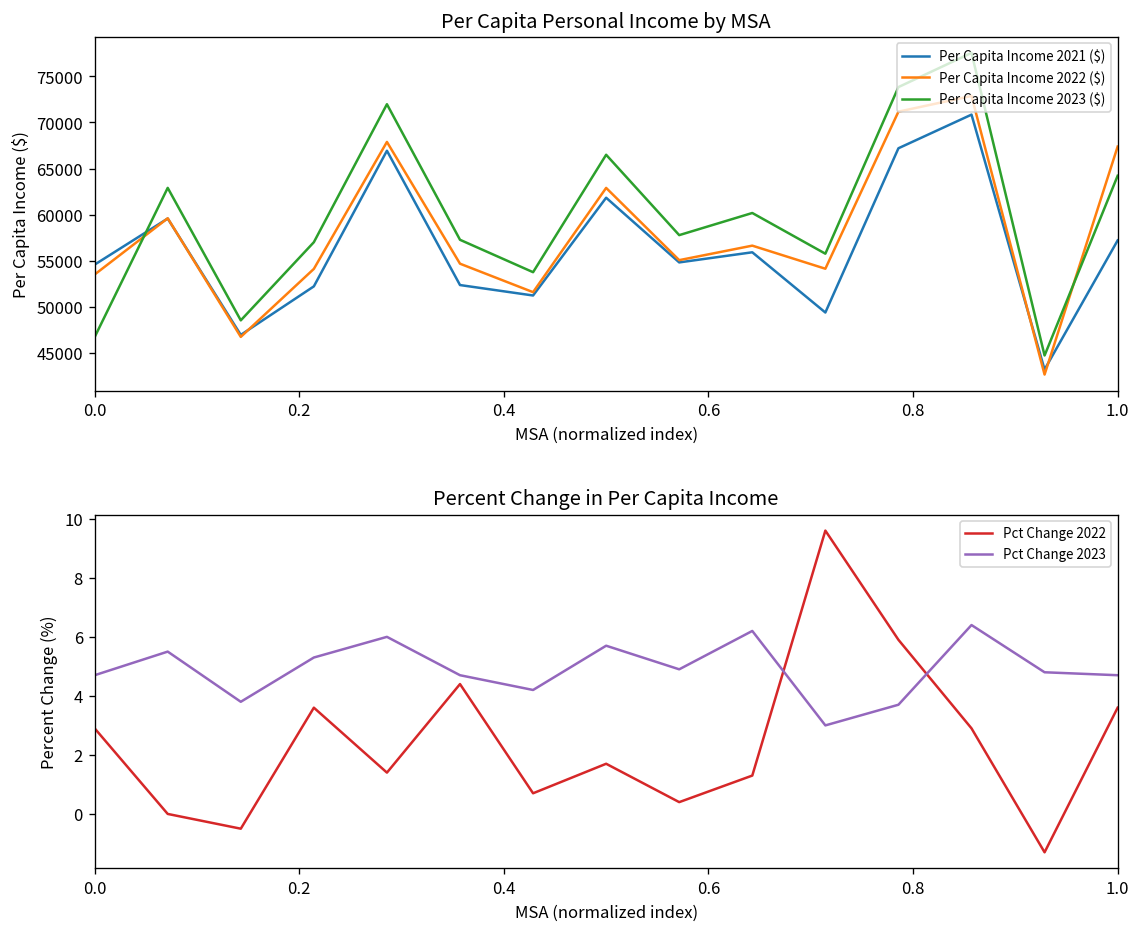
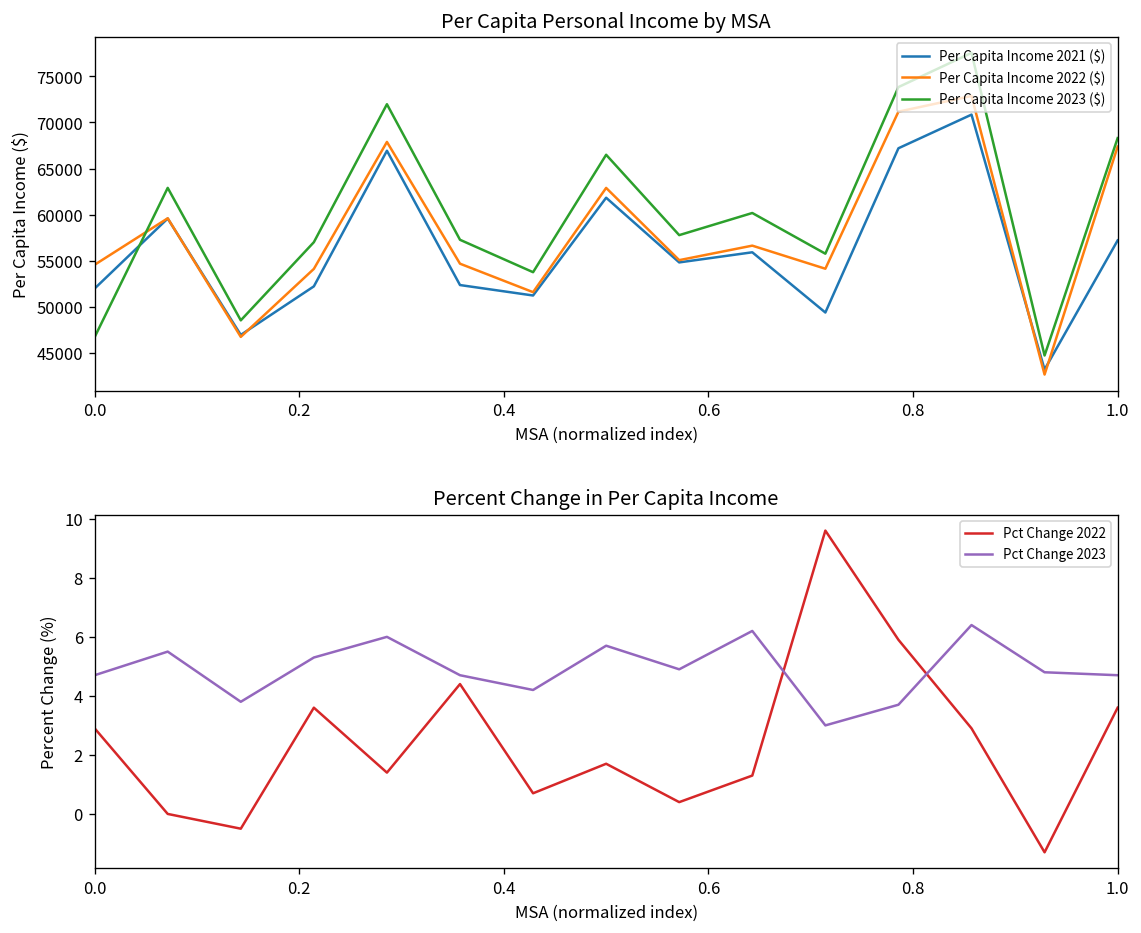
  {
    "Per Capita Personal Income by MSA": {
      "Per Capita Income 2021 ($)": {
-       "0.0": 55000,
+       "0.0": 52000,
        "1.0": 57000
      },
      "Per Capita Income 2022 ($)": {
-       "0.0": 54000,
+       "0.0": 55000,
        "1.0": 67000
      },
      "Per Capita Income 2023 ($)": {
        "0.0": 47000,
-       "1.0": 64000
+       "1.0": 68000
      }
    },
    "Percent Change in Per Capita Income": {
      "Pct Change 2022": {
        "0.0": 2.9,
        "1.0": 3.6
      },
      "Pct Change 2023": {
        "0.0": 4.7,
        "1.0": 4.7
      }
    }
  }
